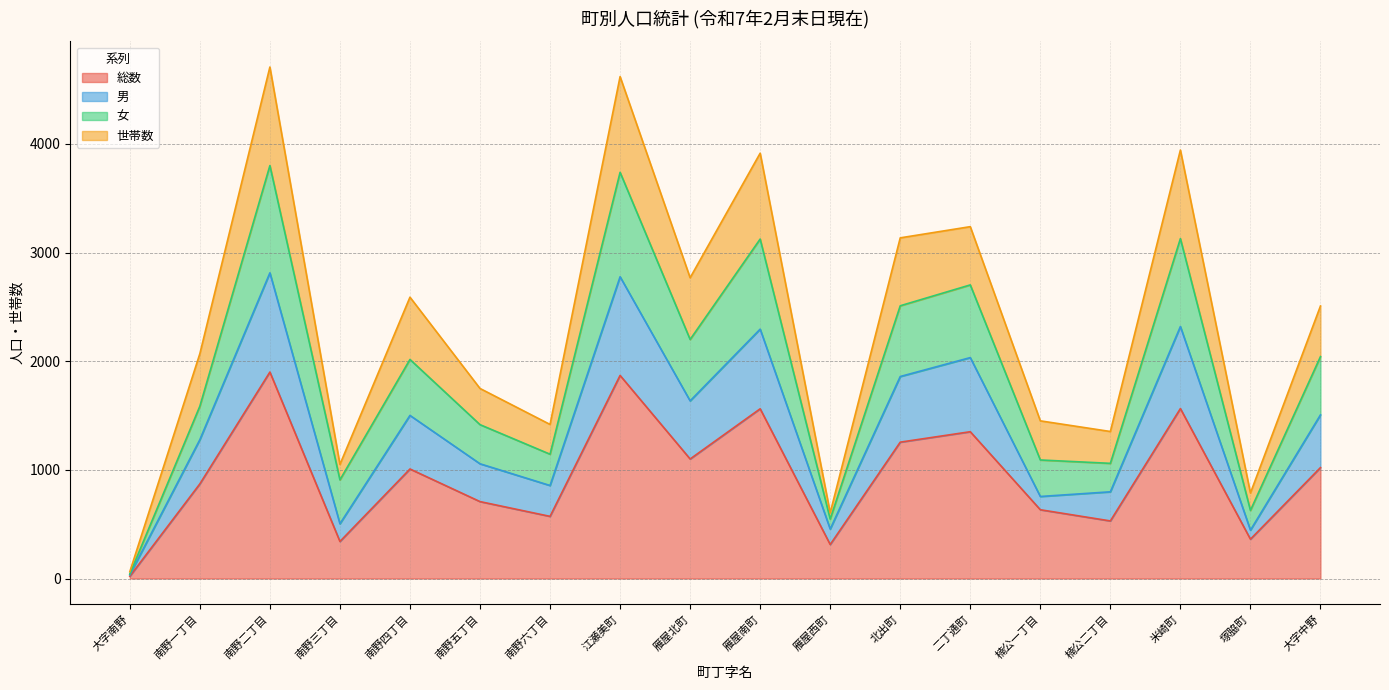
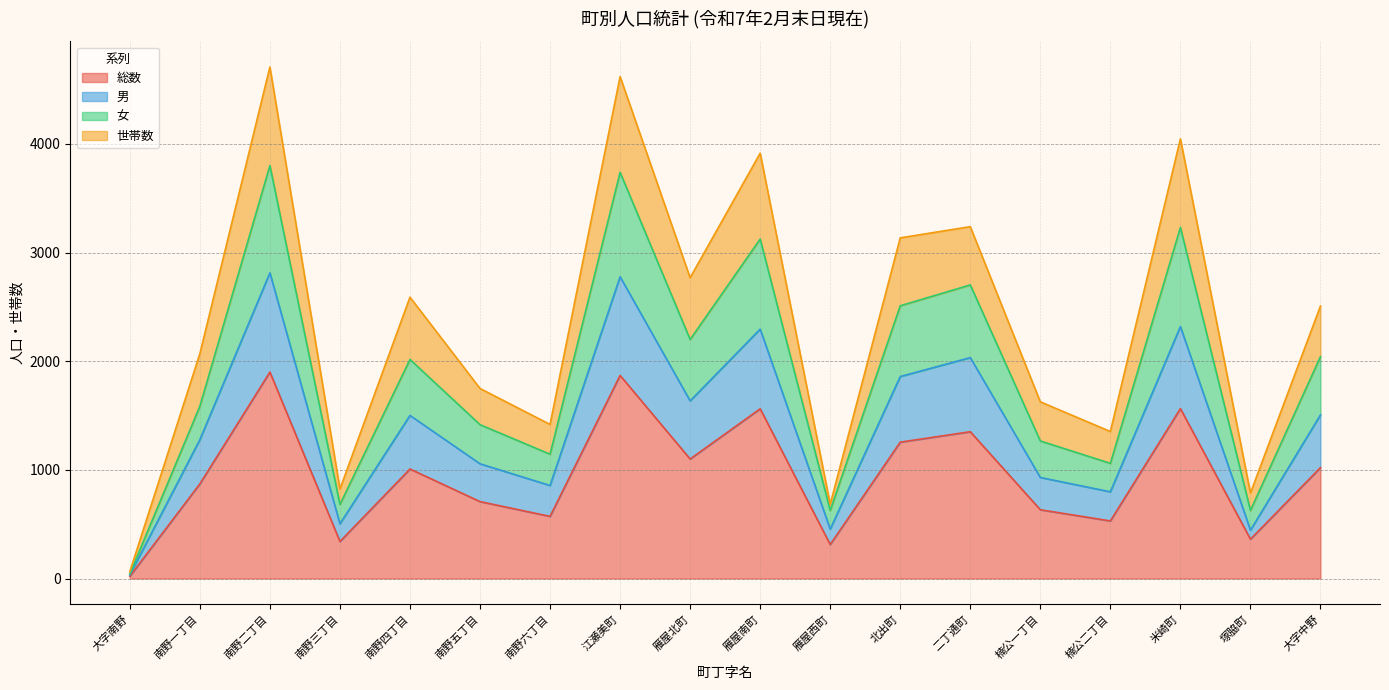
  {
    "総数": {
      "南野一丁目": 870,
      "南野二丁目": 1900,
      "南野三丁目": 340,
      "南野四丁目": 1010,
      "南野五丁目": 710,
      "南野六丁目": 570,
      "江瀬美町": 1870,
      "雁屋北町": 1100,
      "雁屋南町": 1560,
      "雁屋西町": 310,
      "北出町": 1260,
      "二丁通町": 1350,
      "楠公一丁目": 630,
      "楠公二丁目": 530,
      "米崎町": 1560,
      "塚脇町": 360,
      "大字中野": 1020
    },
    "男": {
      "南野一丁目": 410,
      "南野二丁目": 910,
      "南野三丁目": 160,
      "南野四丁目": 490,
      "南野五丁目": 350,
      "南野六丁目": 280,
      "江瀬美町": 910,
      "雁屋北町": 540,
      "雁屋南町": 730,
      "雁屋西町": 140,
      "北出町": 600,
      "二丁通町": 680,
-     "楠公一丁目": 120,
+     "楠公一丁目": 300,
      "楠公二丁目": 270,
      "米崎町": 760,
      "塚脇町": 80,
      "大字中野": 490
    },
    "女": {
      "南野一丁目": 310,
      "南野二丁目": 990,
-     "南野三丁目": 400,
+     "南野三丁目": 180,
      "南野四丁目": 520,
      "南野五丁目": 360,
      "南野六丁目": 290,
      "江瀬美町": 960,
      "雁屋北町": 570,
      "雁屋南町": 830,
-     "雁屋西町": 90,
+     "雁屋西町": 170,
      "北出町": 650,
      "二丁通町": 670,
      "楠公一丁目": 340,
      "楠公二丁目": 260,
-     "米崎町": 810,
+     "米崎町": 910,
      "塚脇町": 180,
      "大字中野": 540
    },
    "世帯数": {
      "南野一丁目": 480,
      "南野二丁目": 910,
      "南野三丁目": 140,
      "南野四丁目": 570,
      "南野五丁目": 330,
      "南野六丁目": 270,
      "江瀬美町": 880,
      "雁屋北町": 570,
      "雁屋南町": 790,
      "雁屋西町": 60,
      "北出町": 630,
      "二丁通町": 540,
      "楠公一丁目": 360,
      "楠公二丁目": 290,
      "米崎町": 820,
      "塚脇町": 160,
      "大字中野": 470
    }
  }
